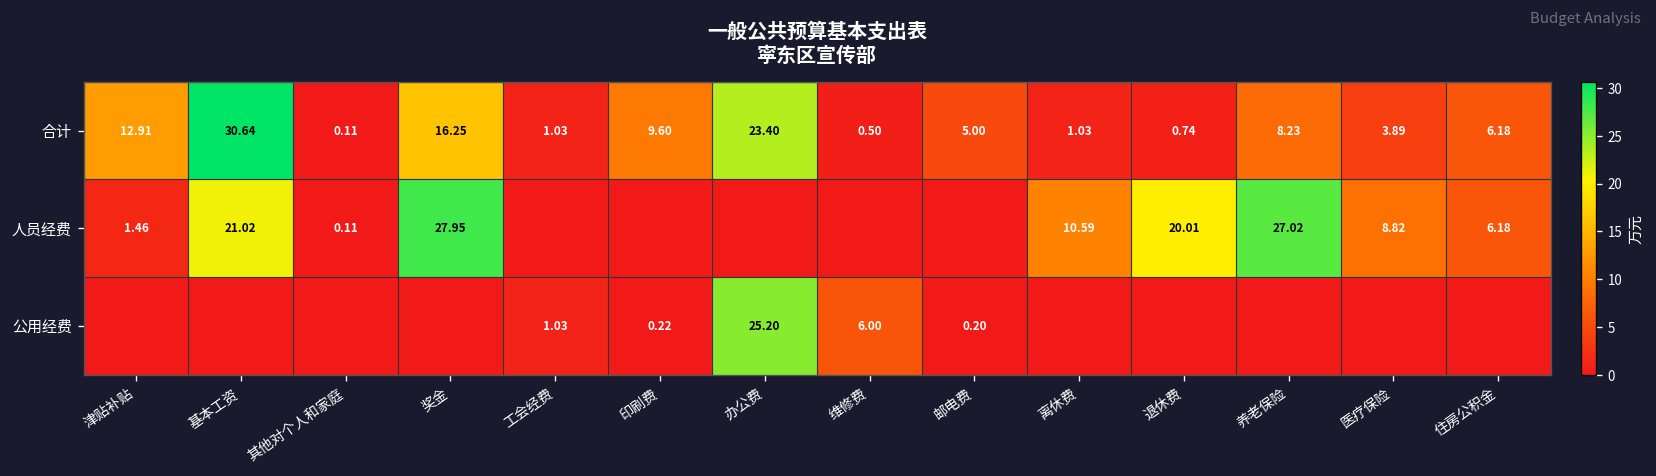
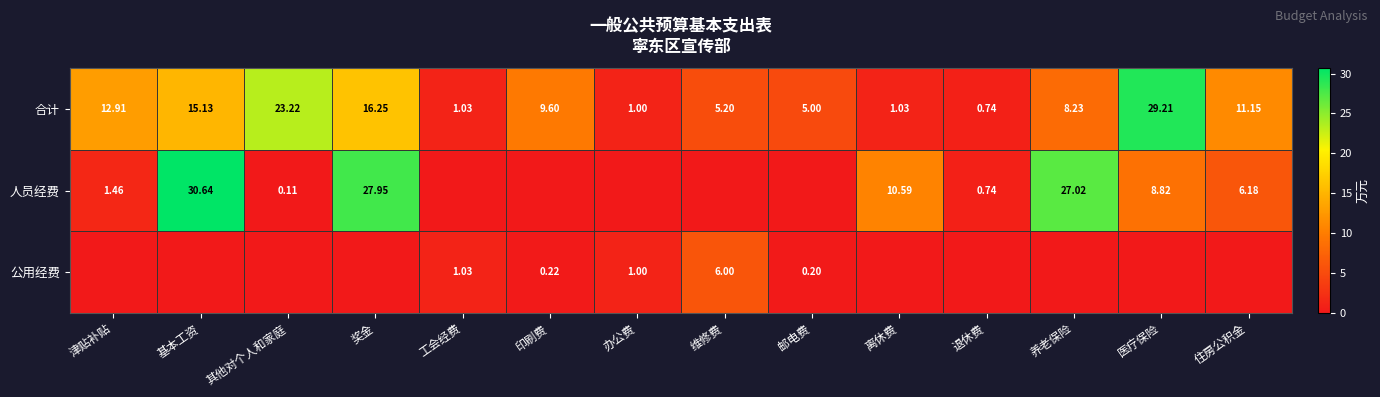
  {
    "合计": {
      "津贴补贴": 12.91,
-     "基本工资": 30.64,
-     "其他对个人和家庭": 0.11,
+     "基本工资": 15.13,
+     "其他对个人和家庭": 23.22,
      "奖金": 16.25,
      "工会经费": 1.03,
      "印刷费": 9.60,
-     "办公费": 23.40,
-     "维修费": 0.50,
+     "办公费": 1.00,
+     "维修费": 5.20,
      "邮电费": 5.00,
      "离休费": 1.03,
      "退休费": 0.74,
      "养老保险": 8.23,
-     "医疗保险": 3.89,
-     "住房公积金": 6.18
+     "医疗保险": 29.21,
+     "住房公积金": 11.15
    },
    "人员经费": {
      "津贴补贴": 1.46,
-     "基本工资": 21.02,
+     "基本工资": 30.64,
      "其他对个人和家庭": 0.11,
      "奖金": 27.95,
      "离休费": 10.59,
-     "退休费": 20.01,
+     "退休费": 0.74,
      "养老保险": 27.02,
      "医疗保险": 8.82,
      "住房公积金": 6.18
    },
    "公用经费": {
      "工会经费": 1.03,
      "印刷费": 0.22,
-     "办公费": 25.20,
+     "办公费": 1.00,
      "维修费": 6.00,
      "邮电费": 0.20
    }
  }
